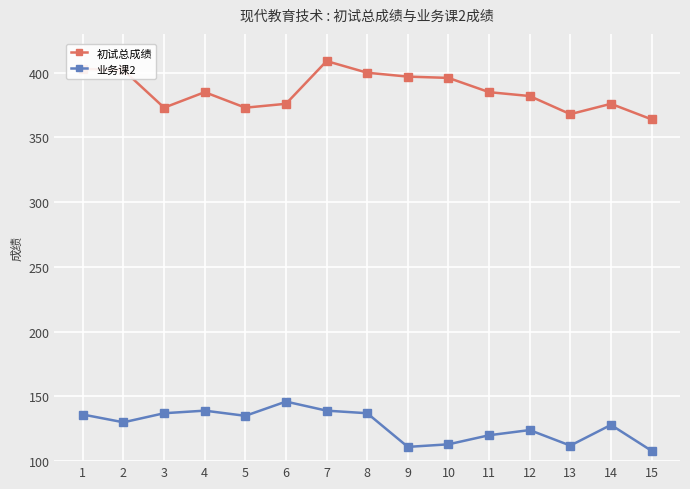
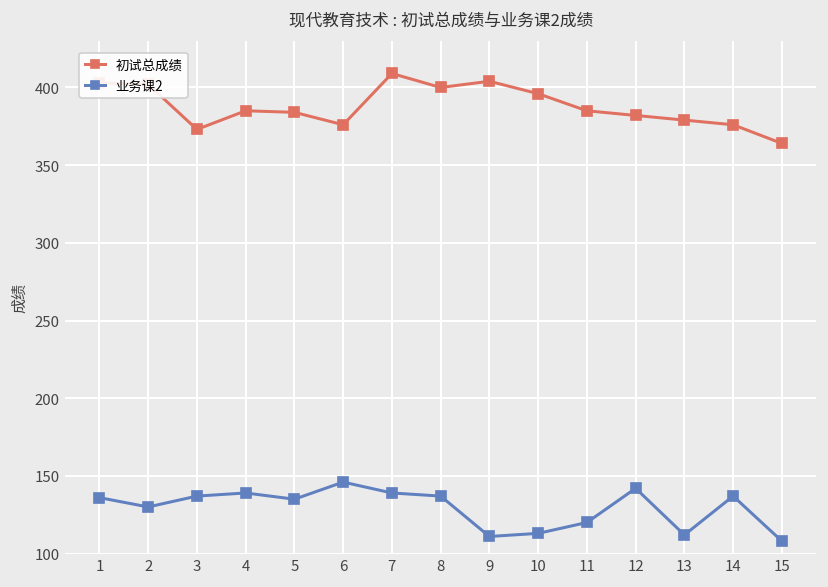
  {
    "初试总成绩": {
      "3": 373,
      "4": 385,
-     "5": 373,
+     "5": 384,
      "6": 376,
      "7": 409,
      "8": 400,
-     "9": 397,
+     "9": 404,
      "10": 396,
      "11": 385,
      "12": 382,
-     "13": 368,
+     "13": 379,
      "14": 376,
      "15": 364
    },
    "业务课2": {
      "1": 136,
      "2": 130,
      "3": 137,
      "4": 139,
      "5": 135,
      "6": 146,
      "7": 139,
      "8": 137,
      "9": 111,
      "10": 113,
      "11": 120,
-     "12": 124,
+     "12": 142,
      "13": 112,
-     "14": 128,
+     "14": 137,
      "15": 108
    }
  }
